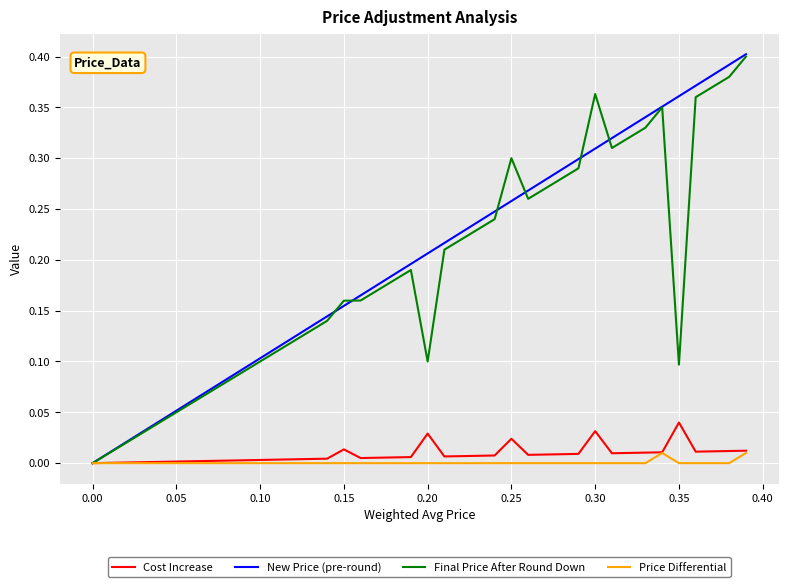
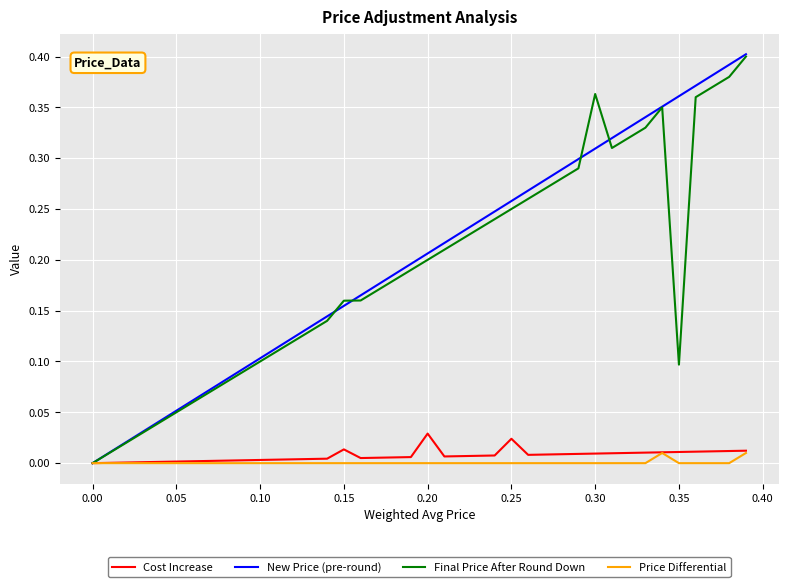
  {
    "Cost Increase": {
      "0.10": 0.003,
      "0.15": 0.014,
      "0.20": 0.029,
      "0.25": 0.024,
-     "0.30": 0.032,
-     "0.35": 0.040
+     "0.30": 0.009,
+     "0.35": 0.011
    },
    "New Price (pre-round)": {
      "0.10": 0.103,
      "0.15": 0.155,
      "0.20": 0.206,
      "0.25": 0.258,
      "0.30": 0.309,
      "0.35": 0.361
    },
    "Final Price After Round Down": {
      "0.10": 0.10,
      "0.15": 0.16,
-     "0.20": 0.1,
-     "0.25": 0.30,
+     "0.20": 0.2,
+     "0.25": 0.25,
      "0.30": 0.363,
      "0.35": 0.097
    },
    "Price Differential": {
      "0.10": 0.000,
      "0.15": 0.000,
      "0.20": 0.000,
      "0.25": 0.000,
      "0.30": 0.000,
      "0.35": 0.000
    }
  }
